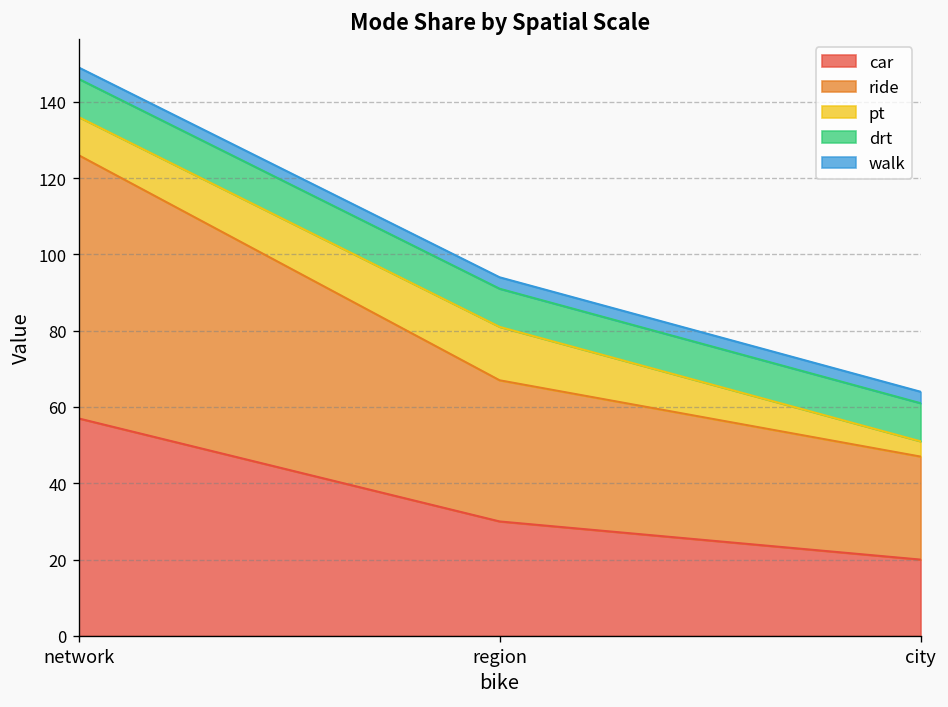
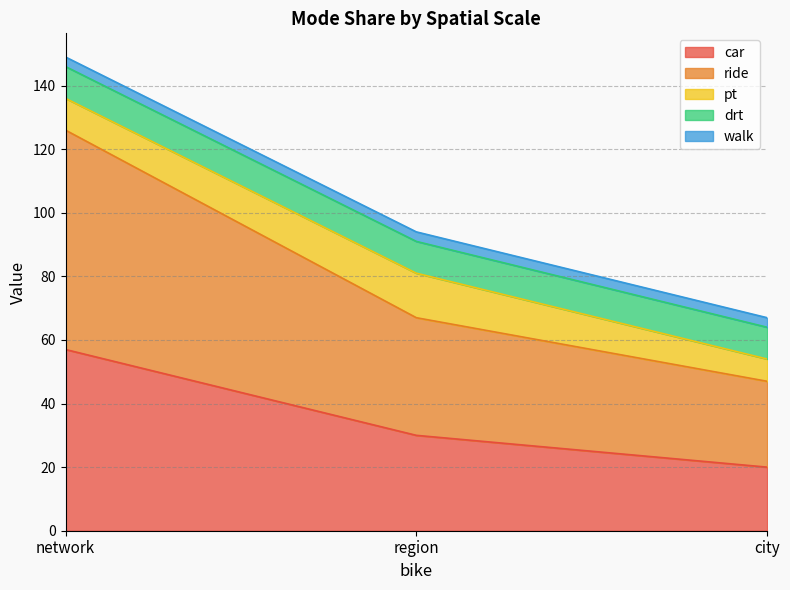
  {
    "pt": {
      "network": 10,
      "region": 14,
-     "city": 4
+     "city": 7
    },
    "drt": {
      "network": 10,
      "region": 10,
      "city": 10
    },
    "walk": {
      "network": 3,
      "region": 3,
      "city": 3
    }
  }
